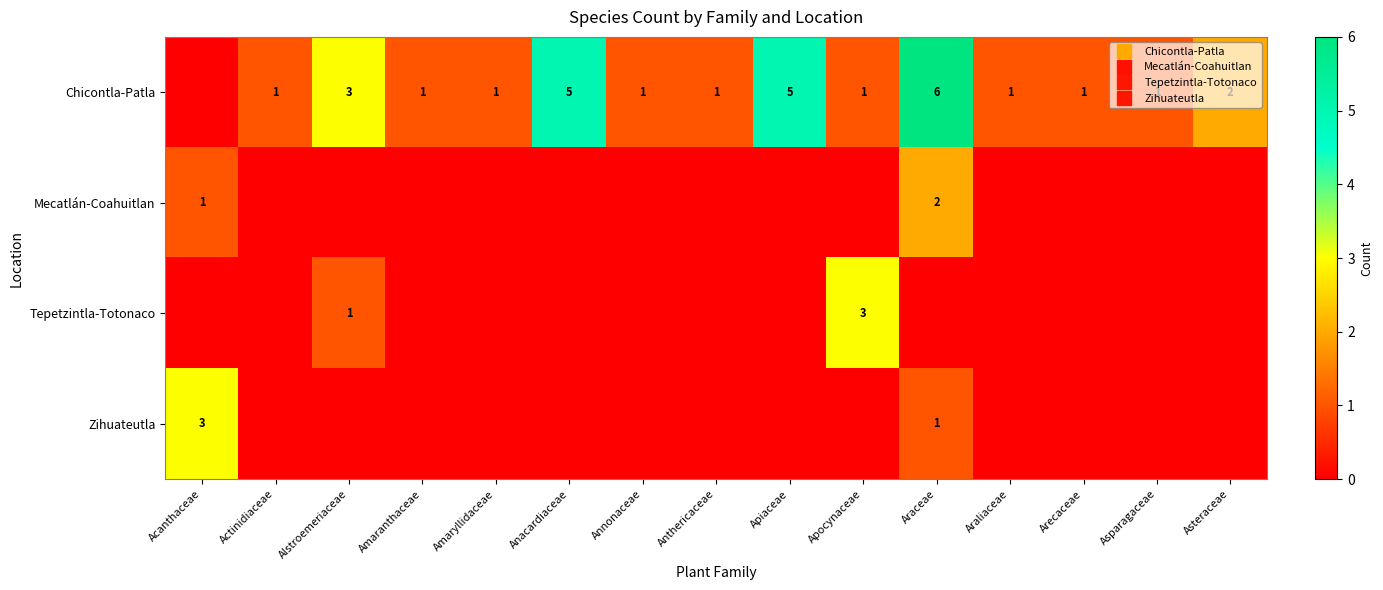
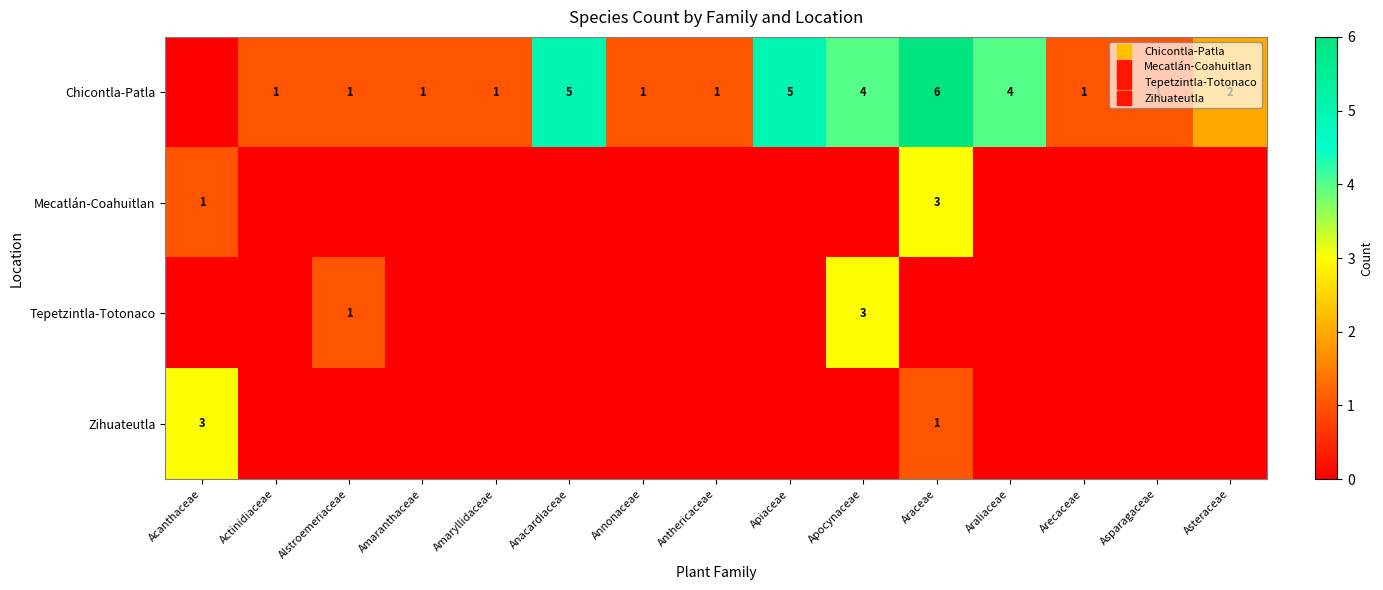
  {
    "Chicontla-Patla": {
      "Actinidiaceae": 1,
-     "Alstroemeriaceae": 3,
+     "Alstroemeriaceae": 1,
      "Amaranthaceae": 1,
      "Amaryllidaceae": 1,
      "Anacardiaceae": 5,
      "Annonaceae": 1,
      "Anthericaceae": 1,
      "Apiaceae": 5,
-     "Apocynaceae": 1,
+     "Apocynaceae": 4,
      "Araceae": 6,
-     "Araliaceae": 1,
+     "Araliaceae": 4,
      "Arecaceae": 1
    },
    "Mecatlán-Coahuitlan": {
      "Acanthaceae": 1,
-     "Araceae": 2
+     "Araceae": 3
    },
    "Tepetzintla-Totonaco": {
      "Alstroemeriaceae": 1,
      "Apocynaceae": 3
    },
    "Zihuateutla": {
      "Acanthaceae": 3,
      "Araceae": 1
    }
  }
